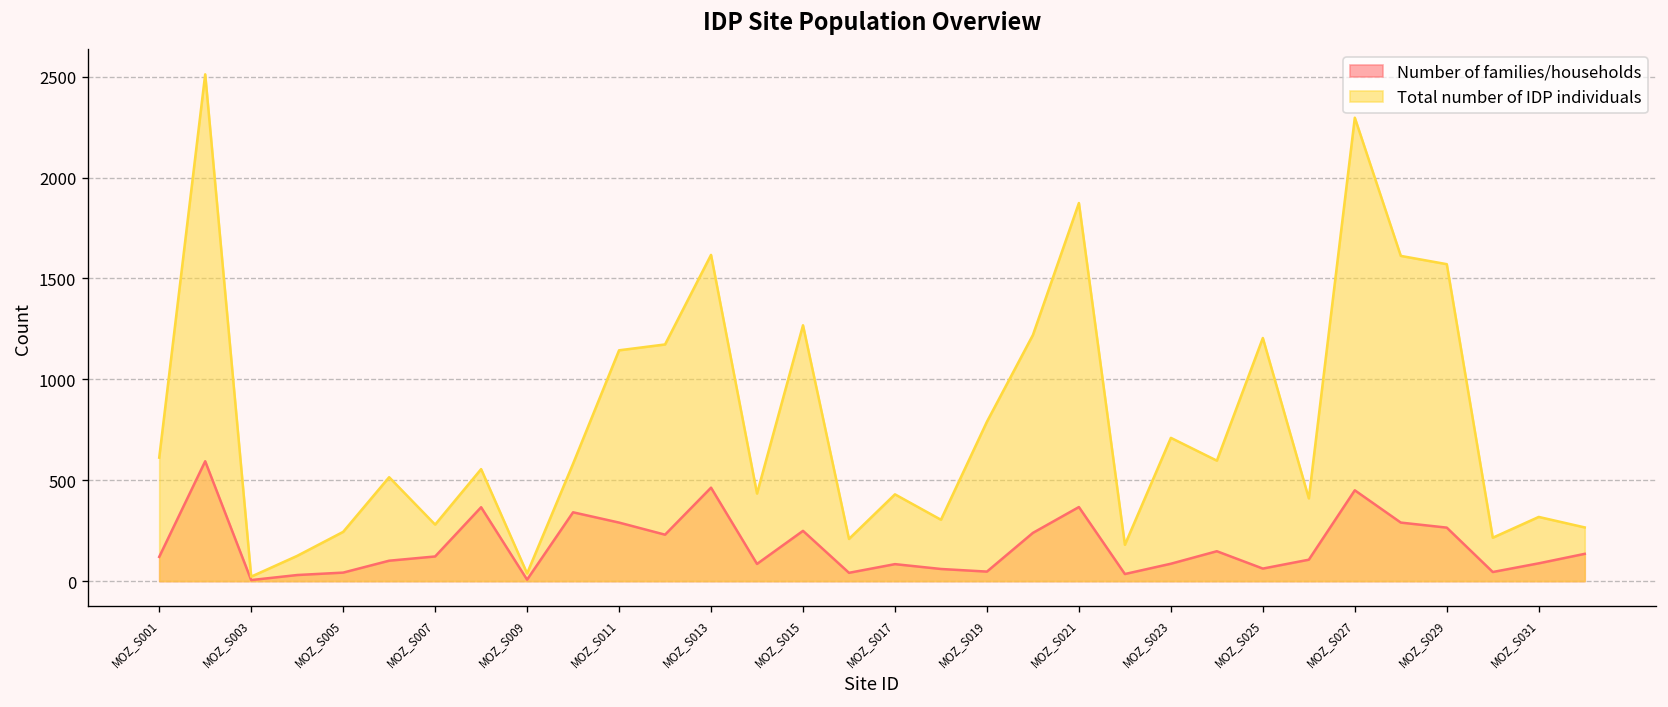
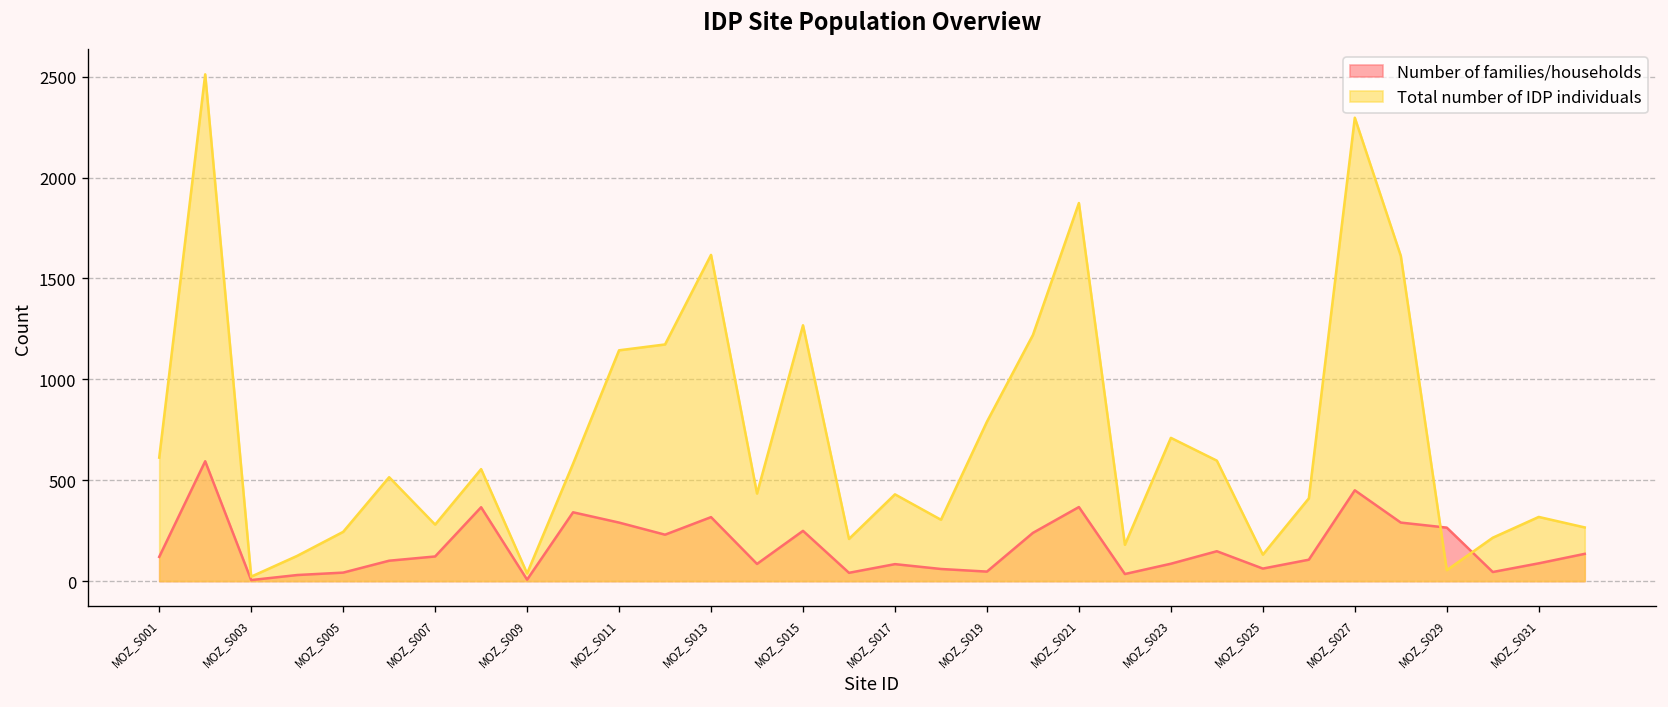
  {
    "Number of families/households": {
      "MOZ_S001": 120,
      "MOZ_S003": 10,
      "MOZ_S005": 40,
      "MOZ_S007": 120,
      "MOZ_S009": 10,
      "MOZ_S011": 290,
-     "MOZ_S013": 460,
+     "MOZ_S013": 320,
      "MOZ_S015": 250,
      "MOZ_S017": 80,
      "MOZ_S019": 50,
      "MOZ_S021": 370,
      "MOZ_S023": 90,
      "MOZ_S025": 60,
      "MOZ_S027": 450,
      "MOZ_S029": 270,
      "MOZ_S031": 90
    },
    "Total number of IDP individuals": {
      "MOZ_S001": 610,
      "MOZ_S003": 20,
      "MOZ_S005": 240,
      "MOZ_S007": 280,
      "MOZ_S009": 40,
      "MOZ_S011": 1140,
      "MOZ_S013": 1620,
      "MOZ_S015": 1270,
      "MOZ_S017": 430,
      "MOZ_S019": 790,
      "MOZ_S021": 1870,
      "MOZ_S023": 710,
-     "MOZ_S025": 1210,
+     "MOZ_S025": 130,
      "MOZ_S027": 2300,
-     "MOZ_S029": 1570,
+     "MOZ_S029": 50,
      "MOZ_S031": 320
    }
  }
